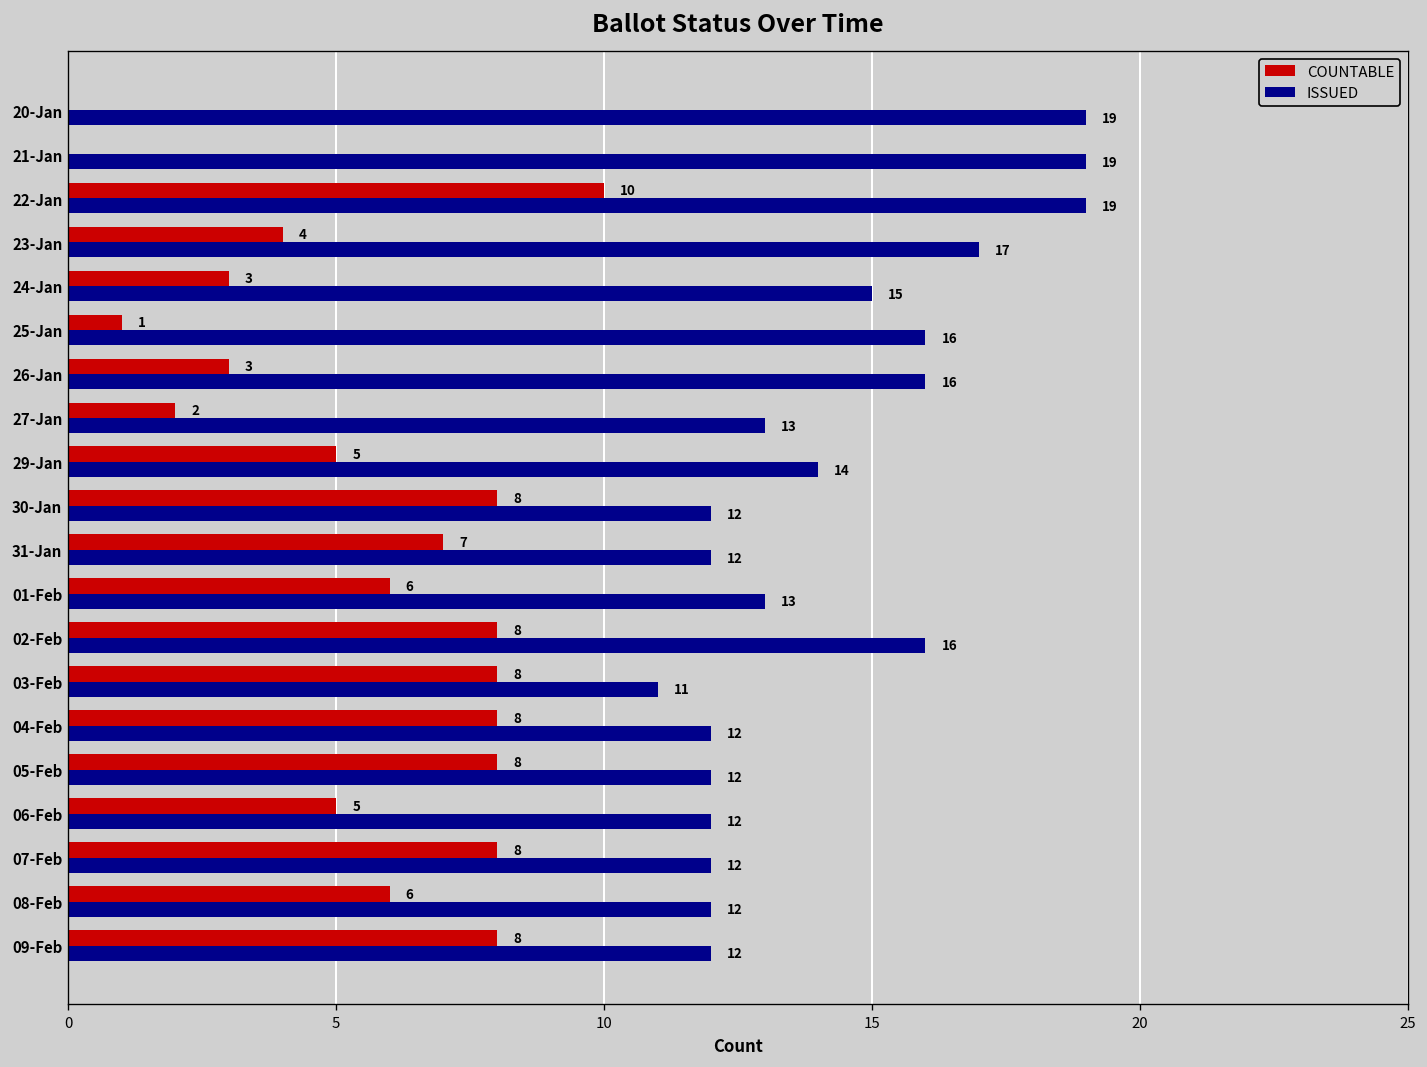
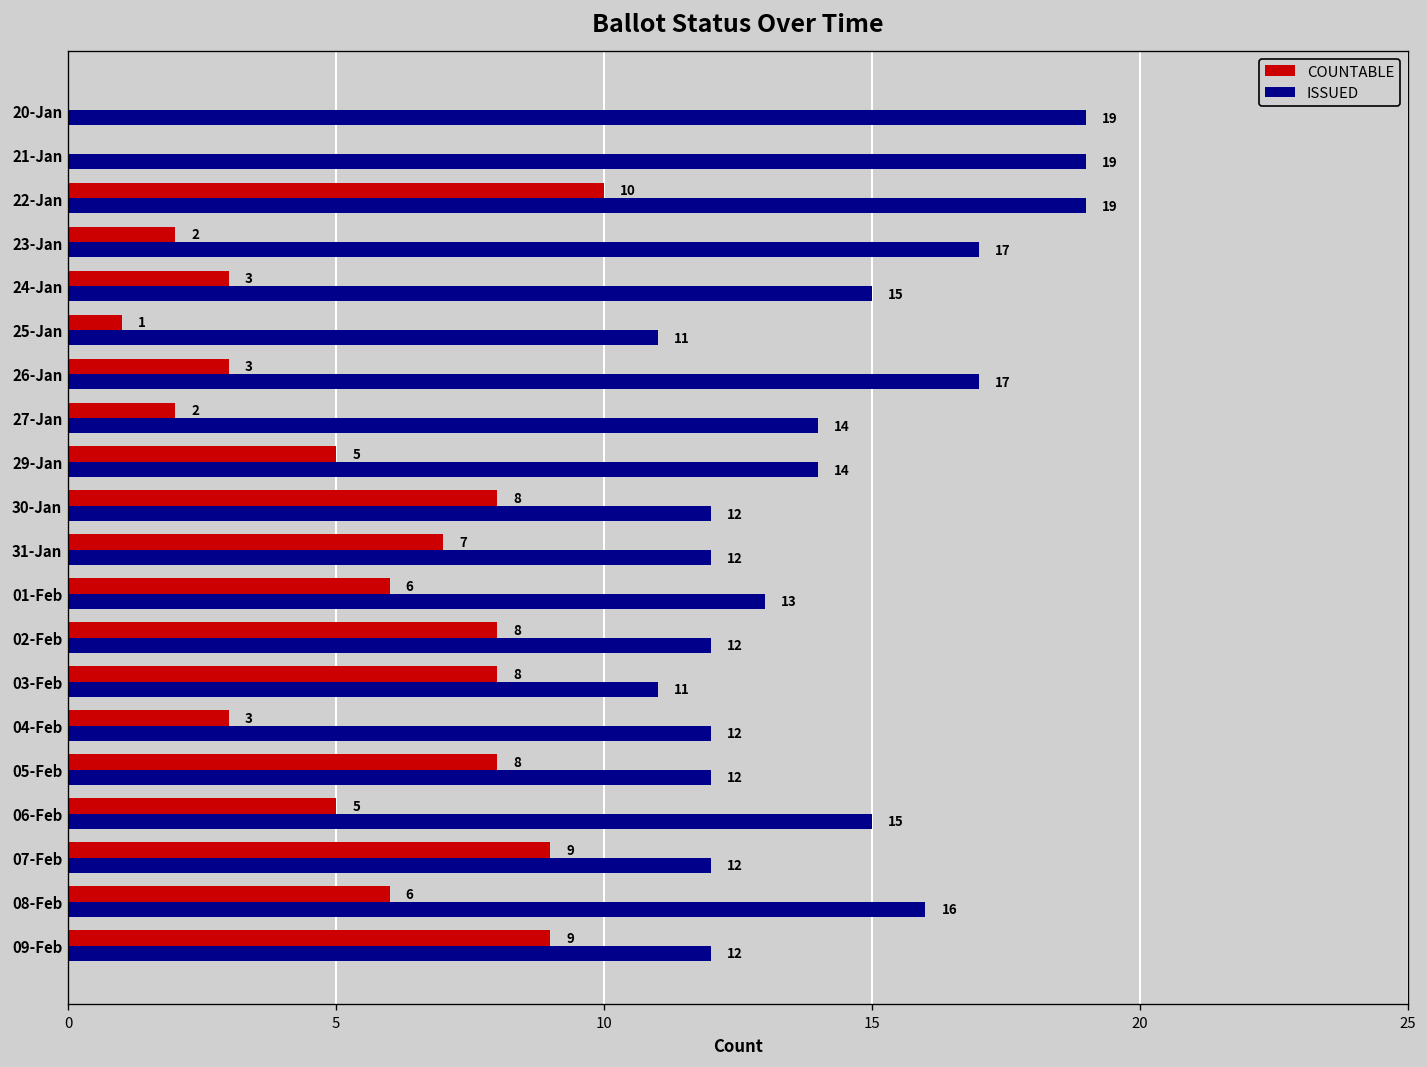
  {
    "COUNTABLE": {
      "22-Jan": 10,
-     "23-Jan": 4,
+     "23-Jan": 2,
      "24-Jan": 3,
      "25-Jan": 1,
      "26-Jan": 3,
      "27-Jan": 2,
      "29-Jan": 5,
      "30-Jan": 8,
      "31-Jan": 7,
      "01-Feb": 6,
      "02-Feb": 8,
      "03-Feb": 8,
-     "04-Feb": 8,
+     "04-Feb": 3,
      "05-Feb": 8,
      "06-Feb": 5,
-     "07-Feb": 8,
+     "07-Feb": 9,
      "08-Feb": 6,
-     "09-Feb": 8
+     "09-Feb": 9
    },
    "ISSUED": {
      "20-Jan": 19,
      "21-Jan": 19,
      "22-Jan": 19,
      "23-Jan": 17,
      "24-Jan": 15,
-     "25-Jan": 16,
-     "26-Jan": 16,
-     "27-Jan": 13,
+     "25-Jan": 11,
+     "26-Jan": 17,
+     "27-Jan": 14,
      "29-Jan": 14,
      "30-Jan": 12,
      "31-Jan": 12,
      "01-Feb": 13,
-     "02-Feb": 16,
+     "02-Feb": 12,
      "03-Feb": 11,
      "04-Feb": 12,
      "05-Feb": 12,
-     "06-Feb": 12,
+     "06-Feb": 15,
      "07-Feb": 12,
-     "08-Feb": 12,
+     "08-Feb": 16,
      "09-Feb": 12
    }
  }
